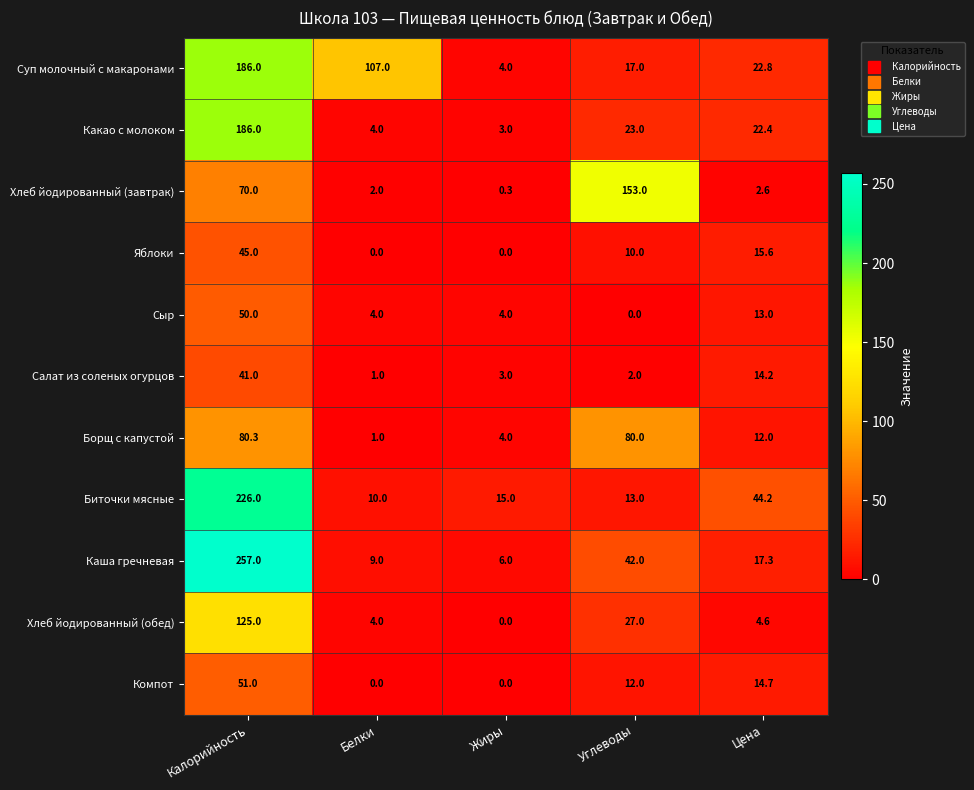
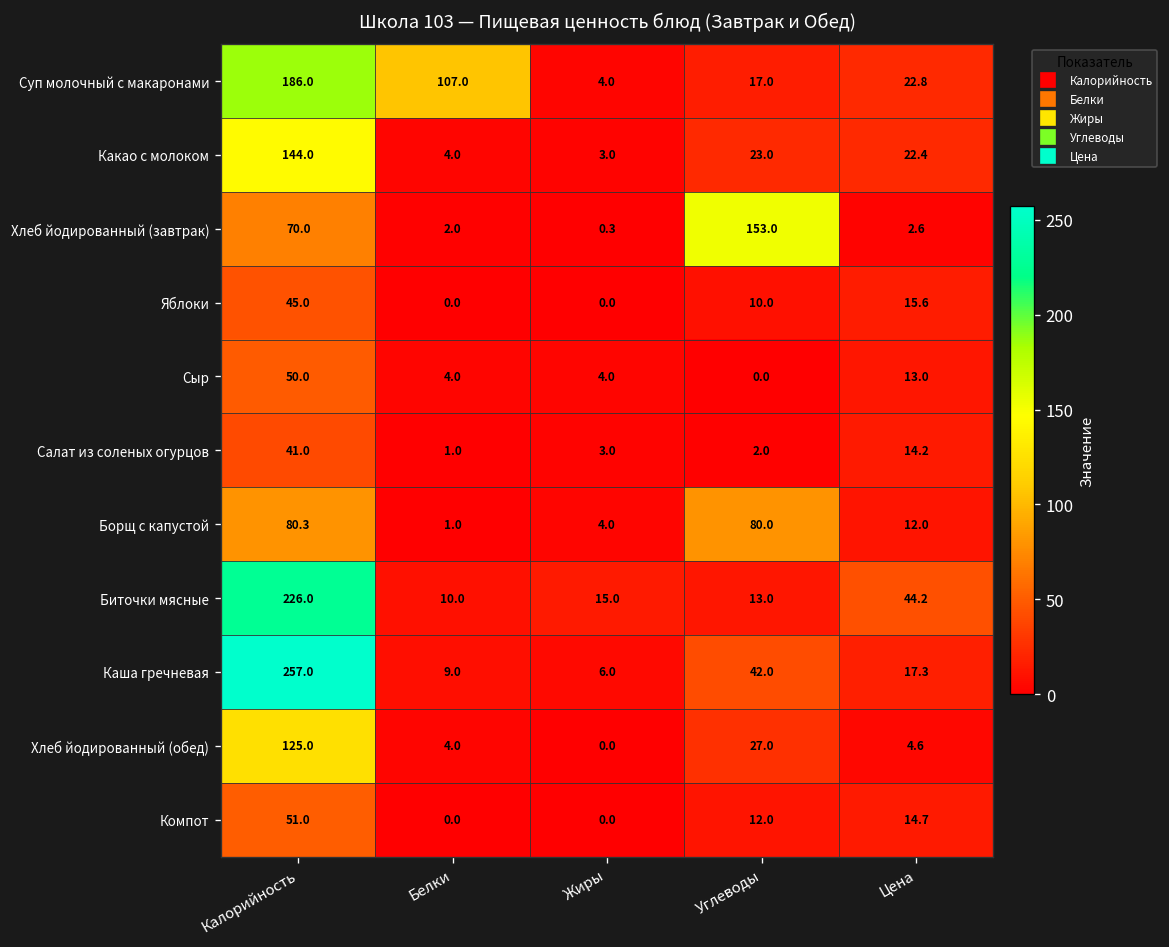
  {
    "Суп молочный с макаронами": {
      "Калорийность": 186.0,
      "Белки": 107.0,
      "Жиры": 4.0,
      "Углеводы": 17.0,
      "Цена": 22.8
    },
    "Какао с молоком": {
-     "Калорийность": 186.0,
+     "Калорийность": 144.0,
      "Белки": 4.0,
      "Жиры": 3.0,
      "Углеводы": 23.0,
      "Цена": 22.4
    },
    "Хлеб йодированный (завтрак)": {
      "Калорийность": 70.0,
      "Белки": 2.0,
      "Жиры": 0.3,
      "Углеводы": 153.0,
      "Цена": 2.6
    },
    "Яблоки": {
      "Калорийность": 45.0,
      "Белки": 0.0,
      "Жиры": 0.0,
      "Углеводы": 10.0,
      "Цена": 15.6
    },
    "Сыр": {
      "Калорийность": 50.0,
      "Белки": 4.0,
      "Жиры": 4.0,
      "Углеводы": 0.0,
      "Цена": 13.0
    },
    "Салат из соленых огурцов": {
      "Калорийность": 41.0,
      "Белки": 1.0,
      "Жиры": 3.0,
      "Углеводы": 2.0,
      "Цена": 14.2
    },
    "Борщ с капустой": {
      "Калорийность": 80.3,
      "Белки": 1.0,
      "Жиры": 4.0,
      "Углеводы": 80.0,
      "Цена": 12.0
    },
    "Биточки мясные": {
      "Калорийность": 226.0,
      "Белки": 10.0,
      "Жиры": 15.0,
      "Углеводы": 13.0,
      "Цена": 44.2
    },
    "Каша гречневая": {
      "Калорийность": 257.0,
      "Белки": 9.0,
      "Жиры": 6.0,
      "Углеводы": 42.0,
      "Цена": 17.3
    },
    "Хлеб йодированный (обед)": {
      "Калорийность": 125.0,
      "Белки": 4.0,
      "Жиры": 0.0,
      "Углеводы": 27.0,
      "Цена": 4.6
    },
    "Компот": {
      "Калорийность": 51.0,
      "Белки": 0.0,
      "Жиры": 0.0,
      "Углеводы": 12.0,
      "Цена": 14.7
    }
  }
